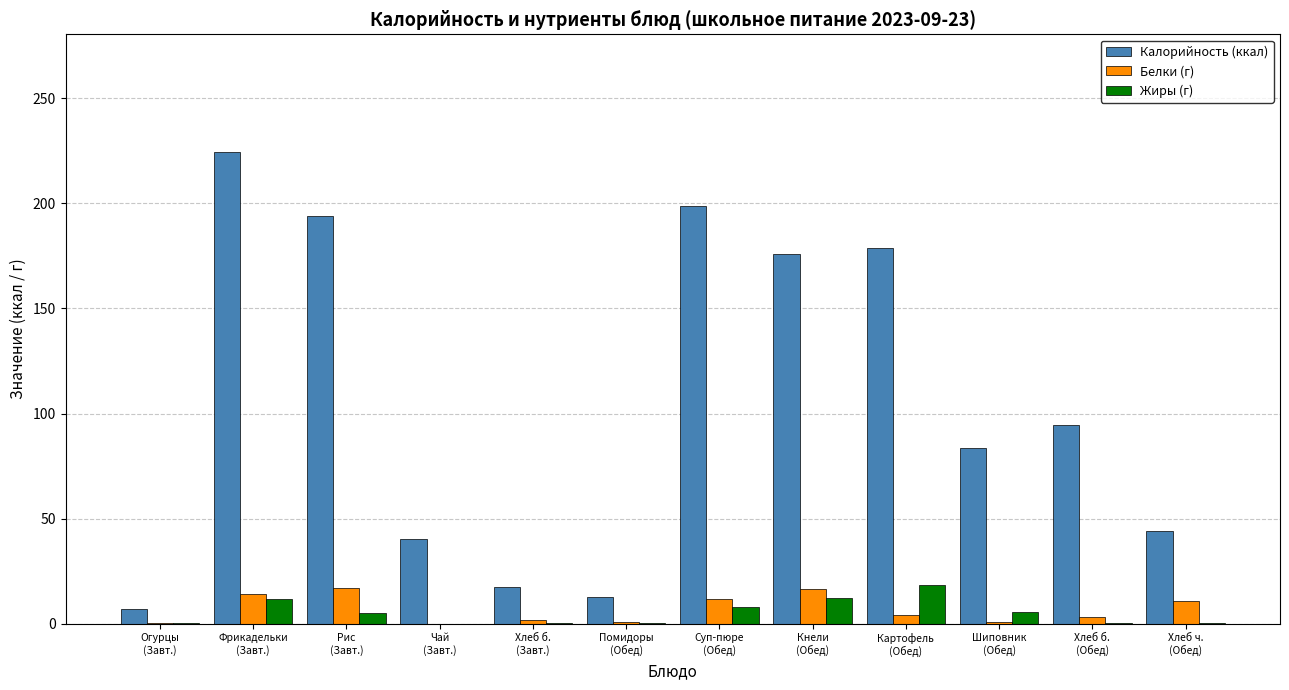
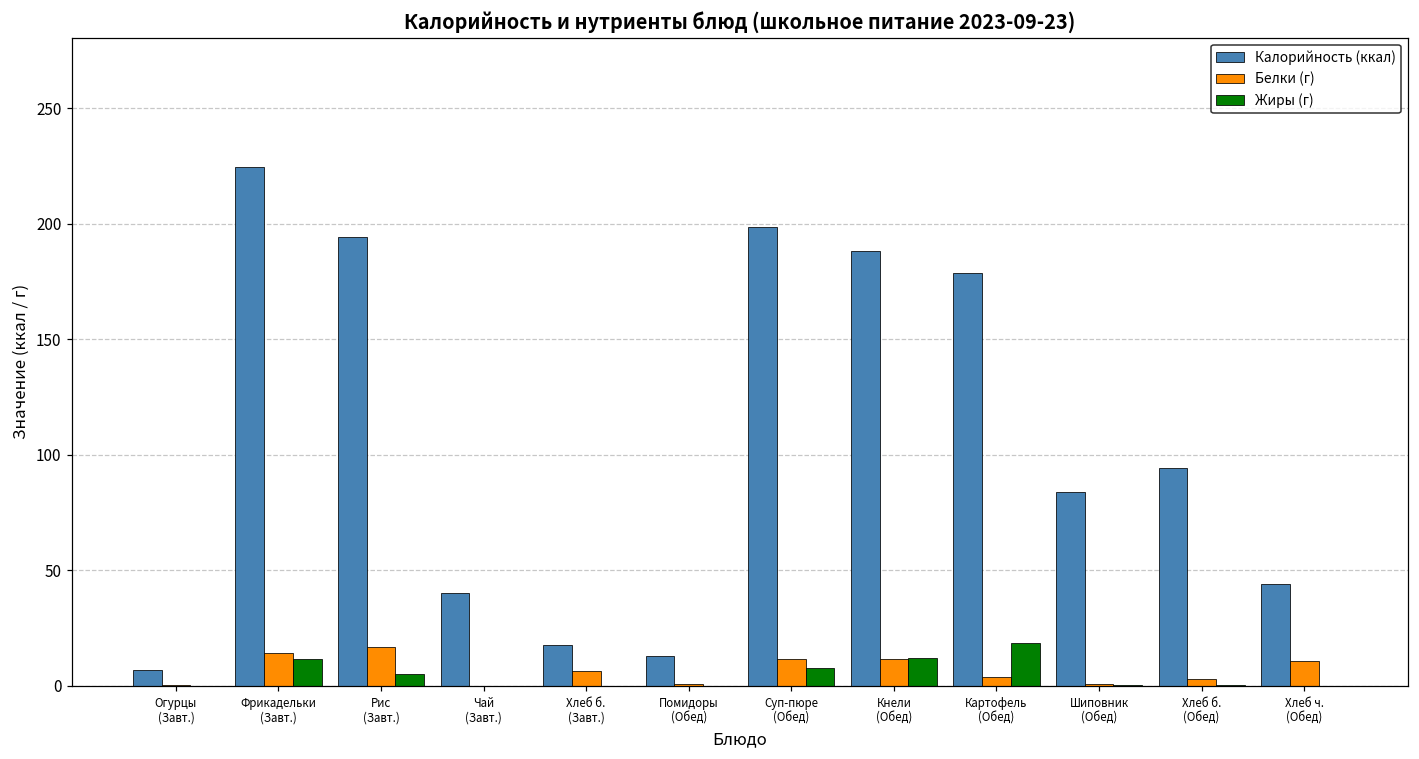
  {
    "Калорийность (ккал)": {
      "Огурцы (Завт.)": 7,
      "Фрикадельки (Завт.)": 224,
      "Рис (Завт.)": 194,
      "Чай (Завт.)": 40,
      "Хлеб б. (Завт.)": 18,
      "Помидоры (Обед)": 13,
      "Суп-пюре (Обед)": 199,
-     "Кнели (Обед)": 176,
+     "Кнели (Обед)": 188,
      "Картофель (Обед)": 179,
      "Шиповник (Обед)": 84,
      "Хлеб б. (Обед)": 94,
      "Хлеб ч. (Обед)": 44
    },
    "Белки (г)": {
      "Фрикадельки (Завт.)": 14,
      "Рис (Завт.)": 17,
      "Чай (Завт.)": 0,
-     "Хлеб б. (Завт.)": 2,
+     "Хлеб б. (Завт.)": 6,
      "Суп-пюре (Обед)": 12,
-     "Кнели (Обед)": 16,
+     "Кнели (Обед)": 12,
      "Картофель (Обед)": 4,
      "Хлеб б. (Обед)": 3,
      "Хлеб ч. (Обед)": 11
    },
    "Жиры (г)": {
      "Фрикадельки (Завт.)": 12,
      "Рис (Завт.)": 5,
      "Чай (Завт.)": 0,
      "Суп-пюре (Обед)": 8,
      "Кнели (Обед)": 12,
      "Картофель (Обед)": 18,
-     "Шиповник (Обед)": 6
+     "Шиповник (Обед)": 0
    }
  }
